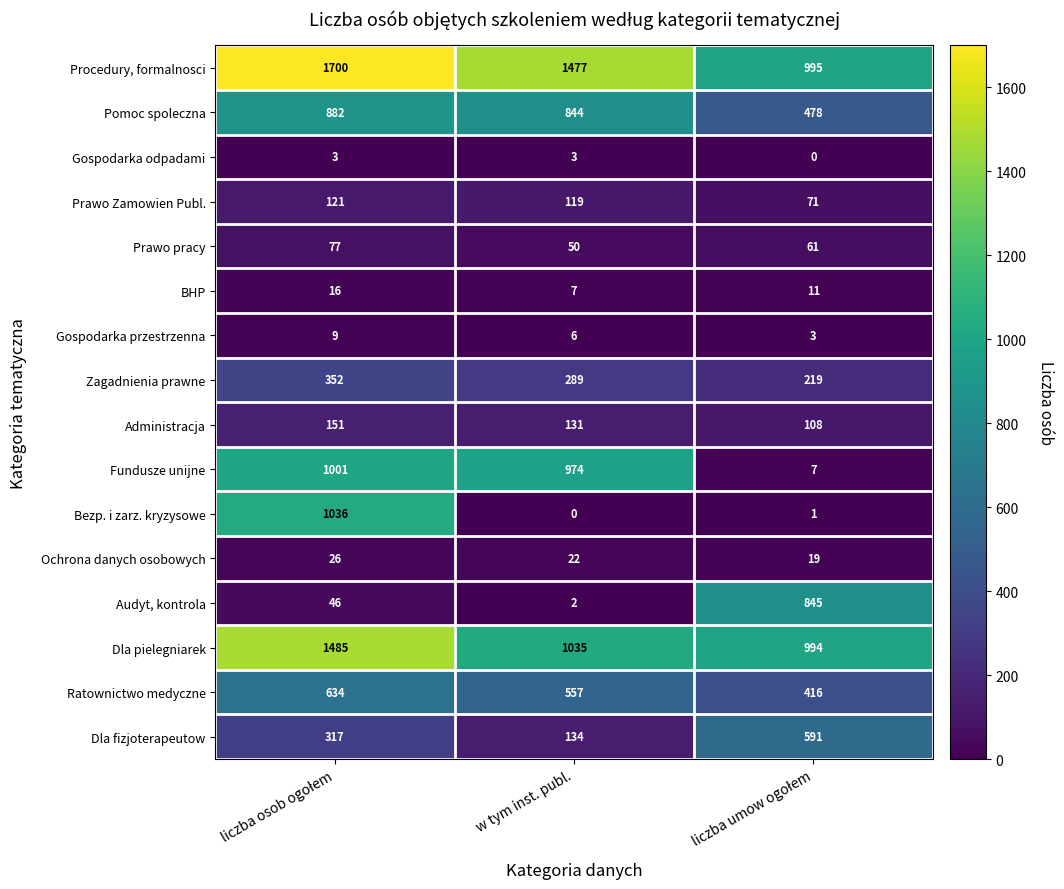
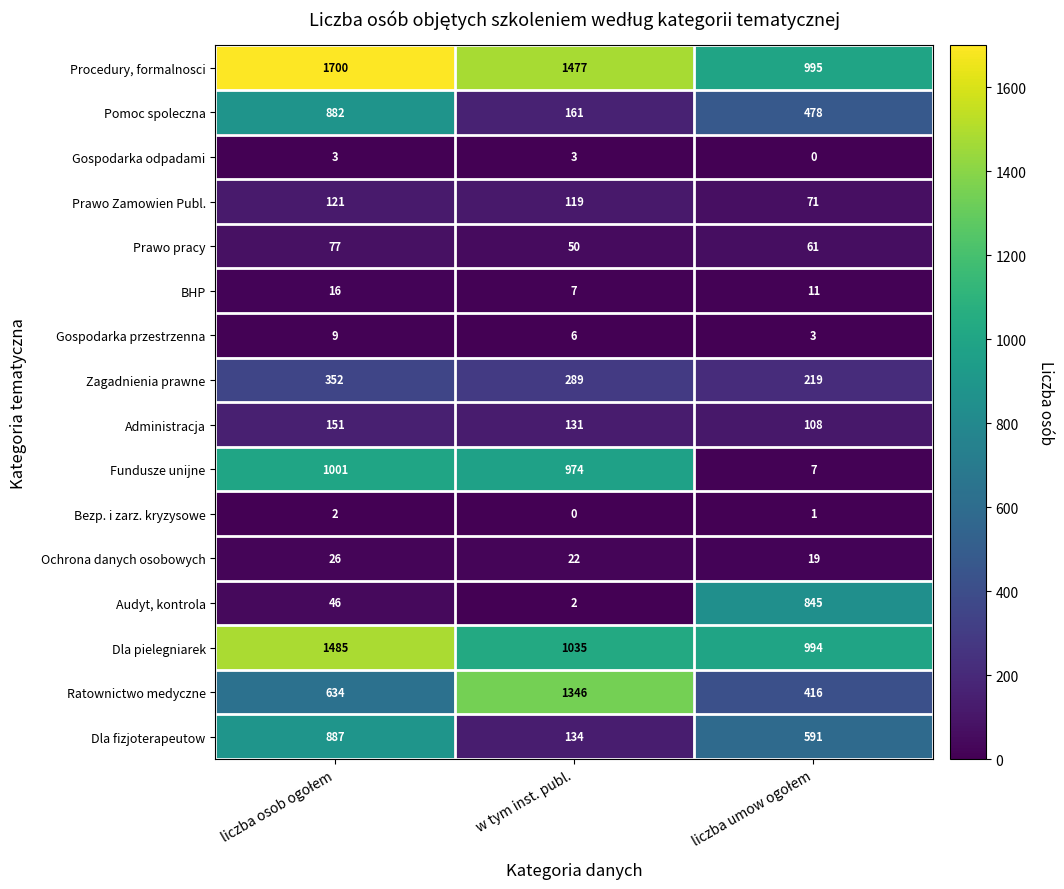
  {
    "Procedury, formalnosci": {
      "liczba osob ogołem": 1700,
      "w tym inst. publ.": 1477,
      "liczba umow ogołem": 995
    },
    "Pomoc spoleczna": {
      "liczba osob ogołem": 882,
-     "w tym inst. publ.": 844,
+     "w tym inst. publ.": 161,
      "liczba umow ogołem": 478
    },
    "Gospodarka odpadami": {
      "liczba osob ogołem": 3,
      "w tym inst. publ.": 3,
      "liczba umow ogołem": 0
    },
    "Prawo Zamowien Publ.": {
      "liczba osob ogołem": 121,
      "w tym inst. publ.": 119,
      "liczba umow ogołem": 71
    },
    "Prawo pracy": {
      "liczba osob ogołem": 77,
      "w tym inst. publ.": 50,
      "liczba umow ogołem": 61
    },
    "BHP": {
      "liczba osob ogołem": 16,
      "w tym inst. publ.": 7,
      "liczba umow ogołem": 11
    },
    "Gospodarka przestrzenna": {
      "liczba osob ogołem": 9,
      "w tym inst. publ.": 6,
      "liczba umow ogołem": 3
    },
    "Zagadnienia prawne": {
      "liczba osob ogołem": 352,
      "w tym inst. publ.": 289,
      "liczba umow ogołem": 219
    },
    "Administracja": {
      "liczba osob ogołem": 151,
      "w tym inst. publ.": 131,
      "liczba umow ogołem": 108
    },
    "Fundusze unijne": {
      "liczba osob ogołem": 1001,
      "w tym inst. publ.": 974,
      "liczba umow ogołem": 7
    },
    "Bezp. i zarz. kryzysowe": {
-     "liczba osob ogołem": 1036,
+     "liczba osob ogołem": 2,
      "w tym inst. publ.": 0,
      "liczba umow ogołem": 1
    },
    "Ochrona danych osobowych": {
      "liczba osob ogołem": 26,
      "w tym inst. publ.": 22,
      "liczba umow ogołem": 19
    },
    "Audyt, kontrola": {
      "liczba osob ogołem": 46,
      "w tym inst. publ.": 2,
      "liczba umow ogołem": 845
    },
    "Dla pielegniarek": {
      "liczba osob ogołem": 1485,
      "w tym inst. publ.": 1035,
      "liczba umow ogołem": 994
    },
    "Ratownictwo medyczne": {
      "liczba osob ogołem": 634,
-     "w tym inst. publ.": 557,
+     "w tym inst. publ.": 1346,
      "liczba umow ogołem": 416
    },
    "Dla fizjoterapeutow": {
-     "liczba osob ogołem": 317,
+     "liczba osob ogołem": 887,
      "w tym inst. publ.": 134,
      "liczba umow ogołem": 591
    }
  }
